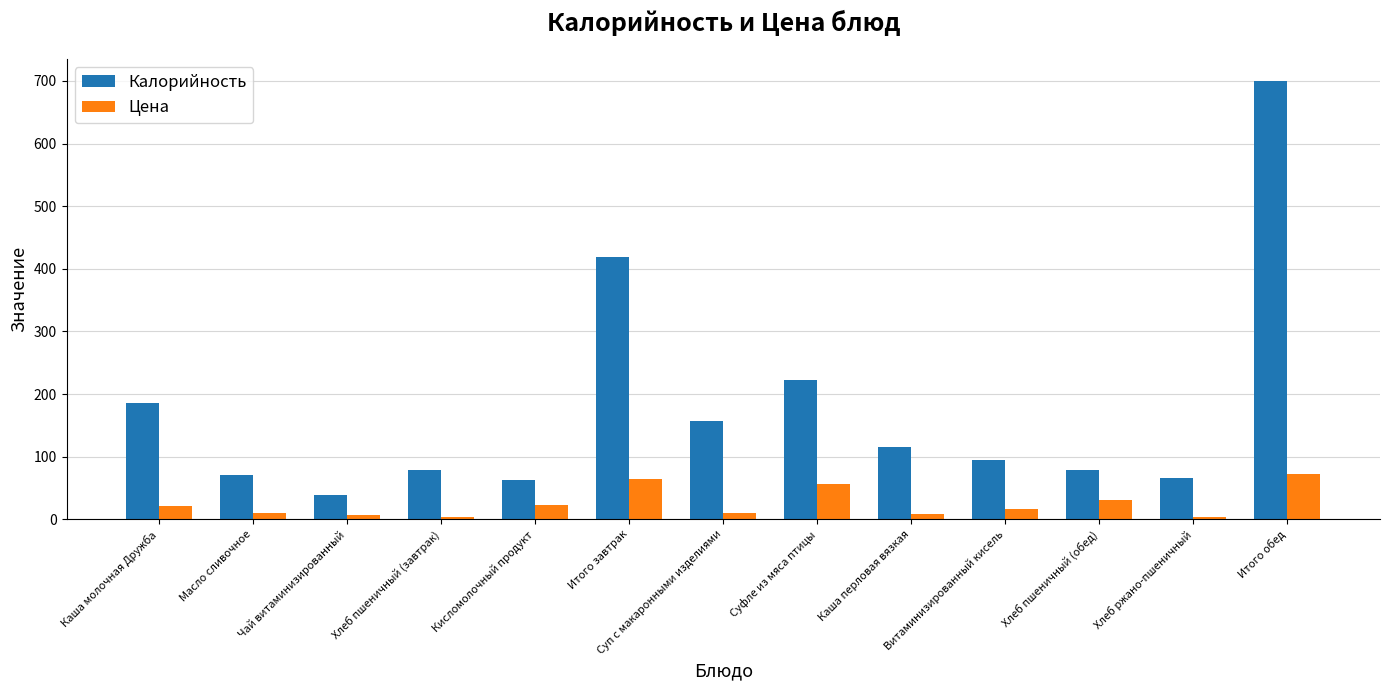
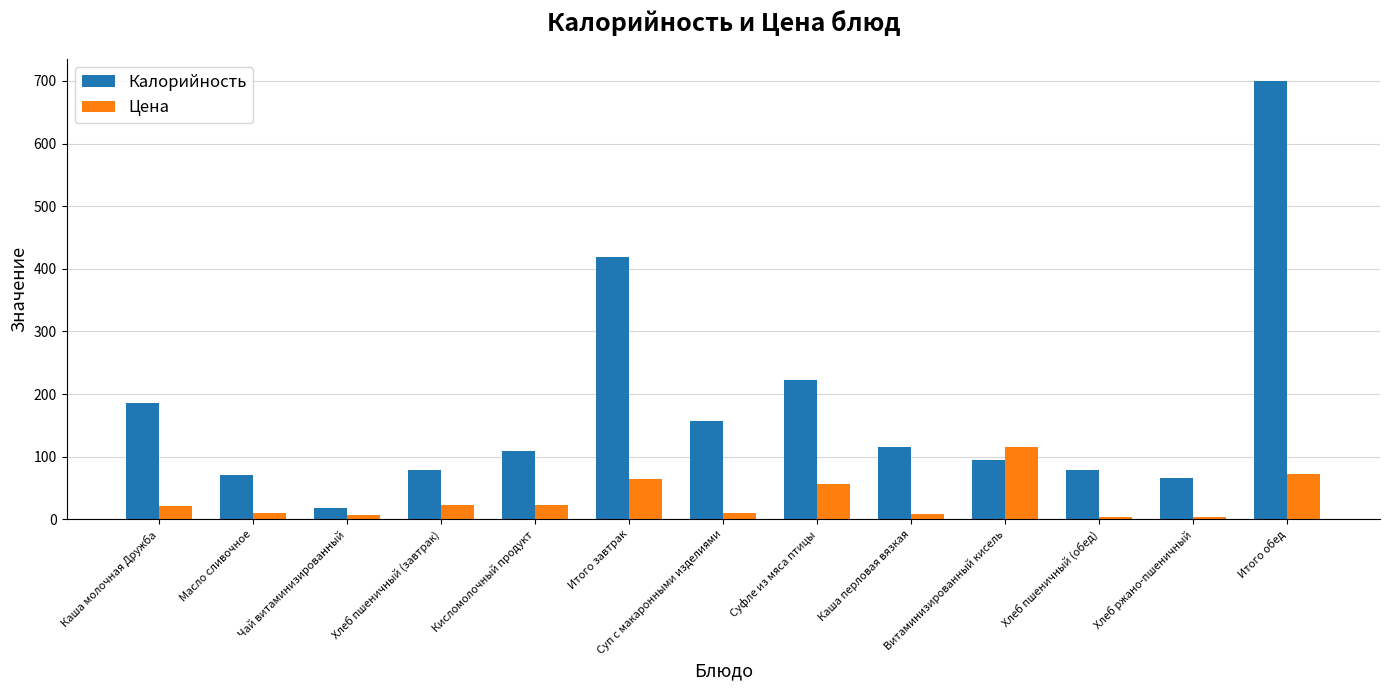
  {
    "Калорийность": {
      "Каша молочная Дружба": 190,
      "Масло сливочное": 70,
-     "Чай витаминизированный": 40,
+     "Чай витаминизированный": 20,
      "Хлеб пшеничный (завтрак)": 80,
-     "Кисломолочный продукт": 60,
+     "Кисломолочный продукт": 110,
      "Итого завтрак": 420,
      "Суп с макаронными изделиями": 160,
      "Суфле из мяса птицы": 220,
      "Каша перловая вязкая": 120,
      "Витаминизированный кисель": 100,
      "Хлеб пшеничный (обед)": 80,
      "Хлеб ржано-пшеничный": 70,
      "Итого обед": 700
    },
    "Цена": {
      "Каша молочная Дружба": 20,
      "Масло сливочное": 10,
      "Чай витаминизированный": 10,
-     "Хлеб пшеничный (завтрак)": 0,
+     "Хлеб пшеничный (завтрак)": 20,
      "Кисломолочный продукт": 20,
      "Итого завтрак": 60,
      "Суп с макаронными изделиями": 10,
      "Суфле из мяса птицы": 60,
      "Каша перловая вязкая": 10,
-     "Витаминизированный кисель": 20,
-     "Хлеб пшеничный (обед)": 30,
+     "Витаминизированный кисель": 120,
+     "Хлеб пшеничный (обед)": 0,
      "Итого обед": 70
    }
  }
